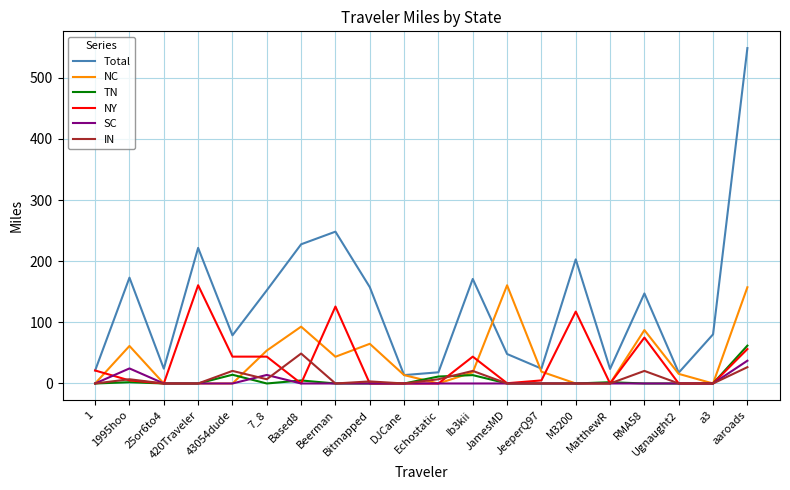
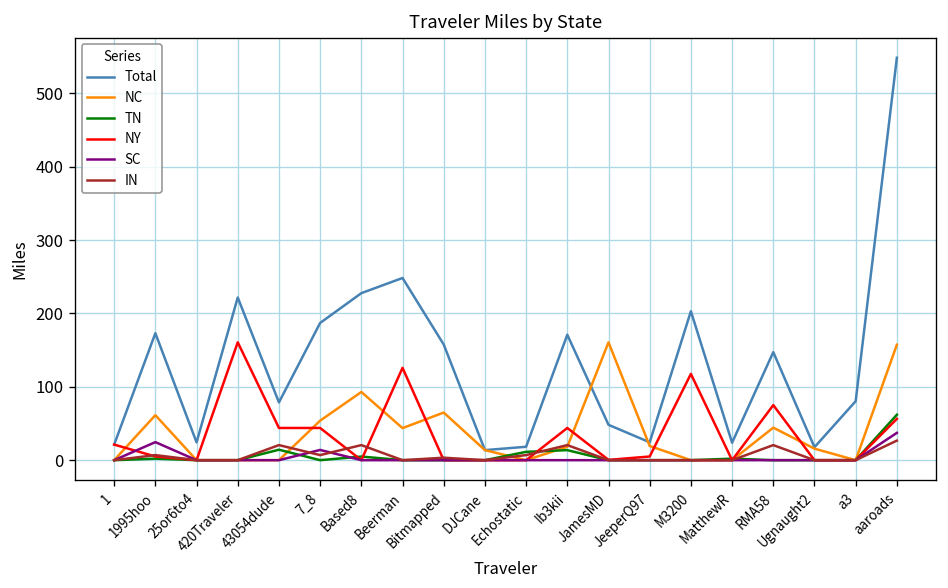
  {
    "Total": {
      "1995hoo": 170,
      "25or6to4": 20,
      "420Traveler": 220,
      "43054dude": 80,
-     "7_8": 150,
+     "7_8": 190,
      "Based8": 230,
      "Beerman": 250,
      "Bitmapped": 160,
      "Echostatic": 20,
      "Ib3kii": 170,
      "JamesMD": 50,
      "JeeperQ97": 20,
      "M3200": 200,
      "MatthewR": 20,
      "RMA58": 150,
      "a3": 80,
      "aaroads": 550
    },
    "NC": {
      "1995hoo": 60,
      "7_8": 50,
      "Based8": 90,
      "Beerman": 40,
      "Bitmapped": 60,
      "JamesMD": 160,
      "JeeperQ97": 20,
-     "RMA58": 90,
+     "RMA58": 40,
      "aaroads": 160
    },
    "TN": {
      "43054dude": 10,
      "7_8": 0,
      "Based8": 0,
      "Echostatic": 10,
      "Ib3kii": 10,
      "aaroads": 60
    },
    "NY": {
      "420Traveler": 160,
      "43054dude": 40,
      "7_8": 40,
      "Beerman": 130,
      "Ib3kii": 40,
      "JeeperQ97": 10,
      "M3200": 120,
      "RMA58": 80,
      "aaroads": 60
    },
    "SC": {
      "1995hoo": 20,
      "7_8": 10,
      "Ib3kii": 0,
      "aaroads": 40
    },
    "IN": {
      "43054dude": 20,
      "7_8": 10,
-     "Based8": 50,
+     "Based8": 20,
      "Echostatic": 10,
      "RMA58": 20,
      "aaroads": 30
    }
  }
